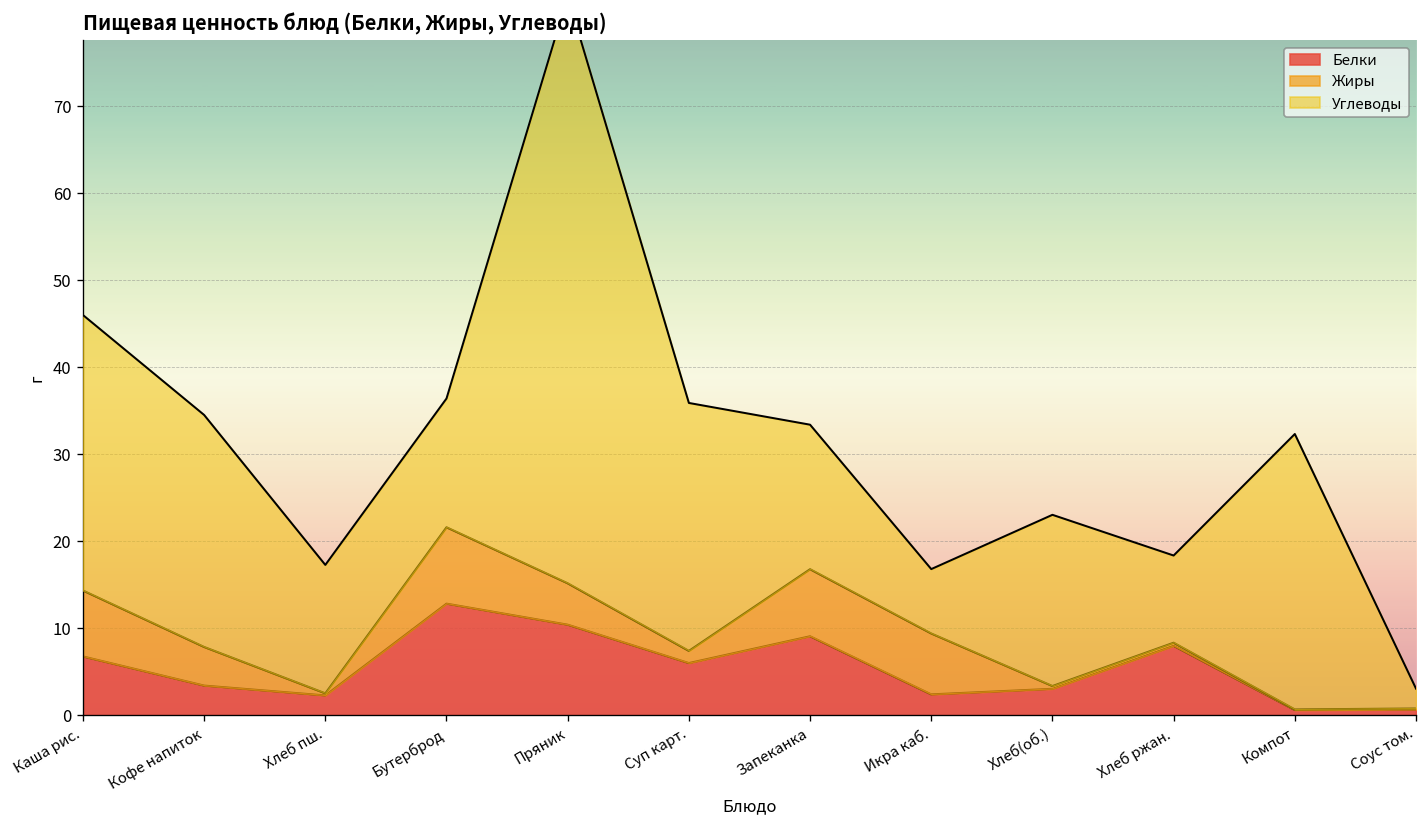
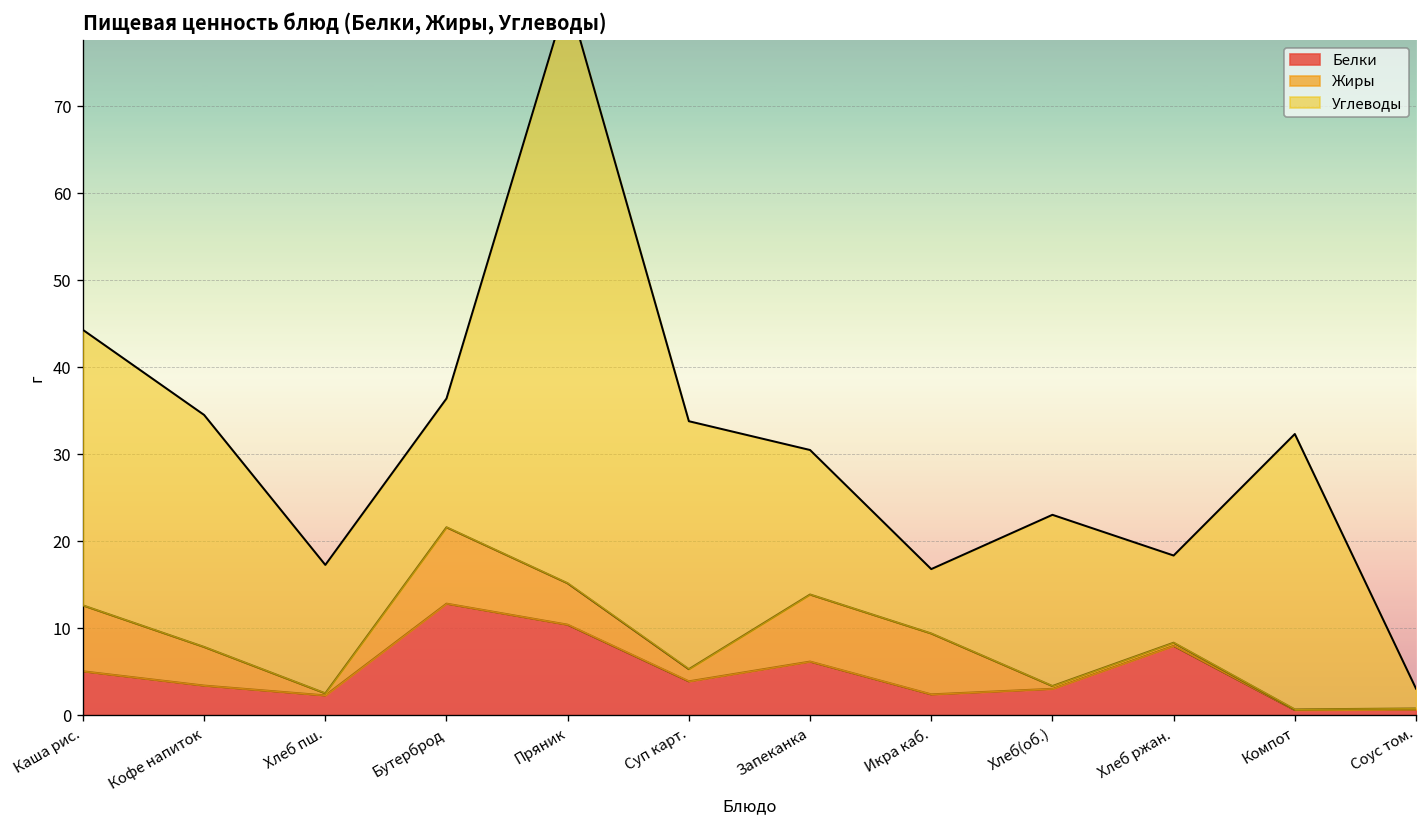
  {
    "Белки": {
-     "Каша рис.": 7,
+     "Каша рис.": 5,
      "Кофе напиток": 3,
      "Бутерброд": 13,
      "Пряник": 10,
-     "Суп карт.": 6,
-     "Запеканка": 9,
+     "Суп карт.": 4,
+     "Запеканка": 6,
      "Икра каб.": 2,
      "Хлеб ржан.": 8
    }
  }
